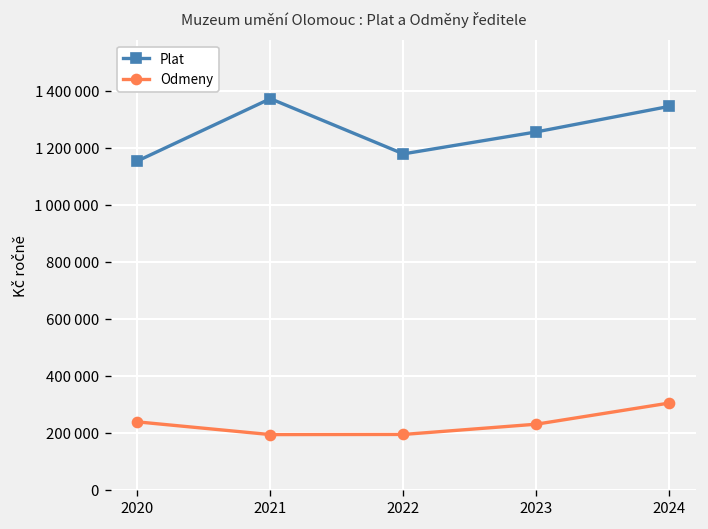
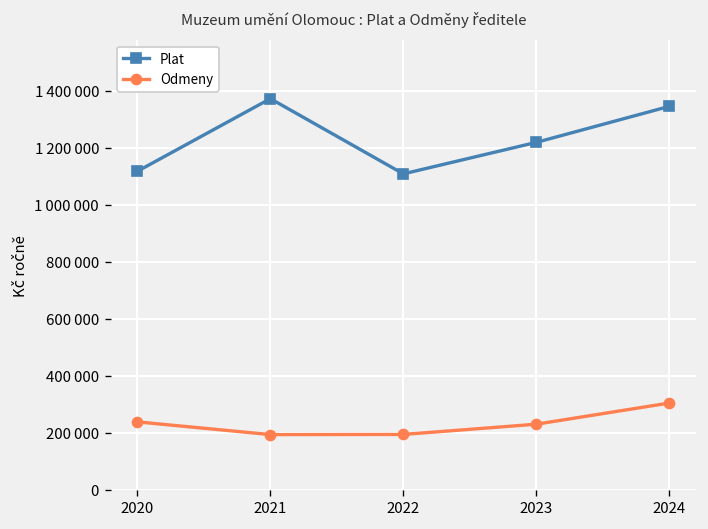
  {
    "Plat": {
-     "2020": 1150000,
+     "2020": 1120000,
      "2021": 1370000,
-     "2022": 1180000,
-     "2023": 1260000,
+     "2022": 1110000,
+     "2023": 1220000,
      "2024": 1350000
    },
    "Odmeny": {
      "2020": 240000,
      "2021": 190000,
      "2022": 190000,
      "2023": 230000,
      "2024": 300000
    }
  }
